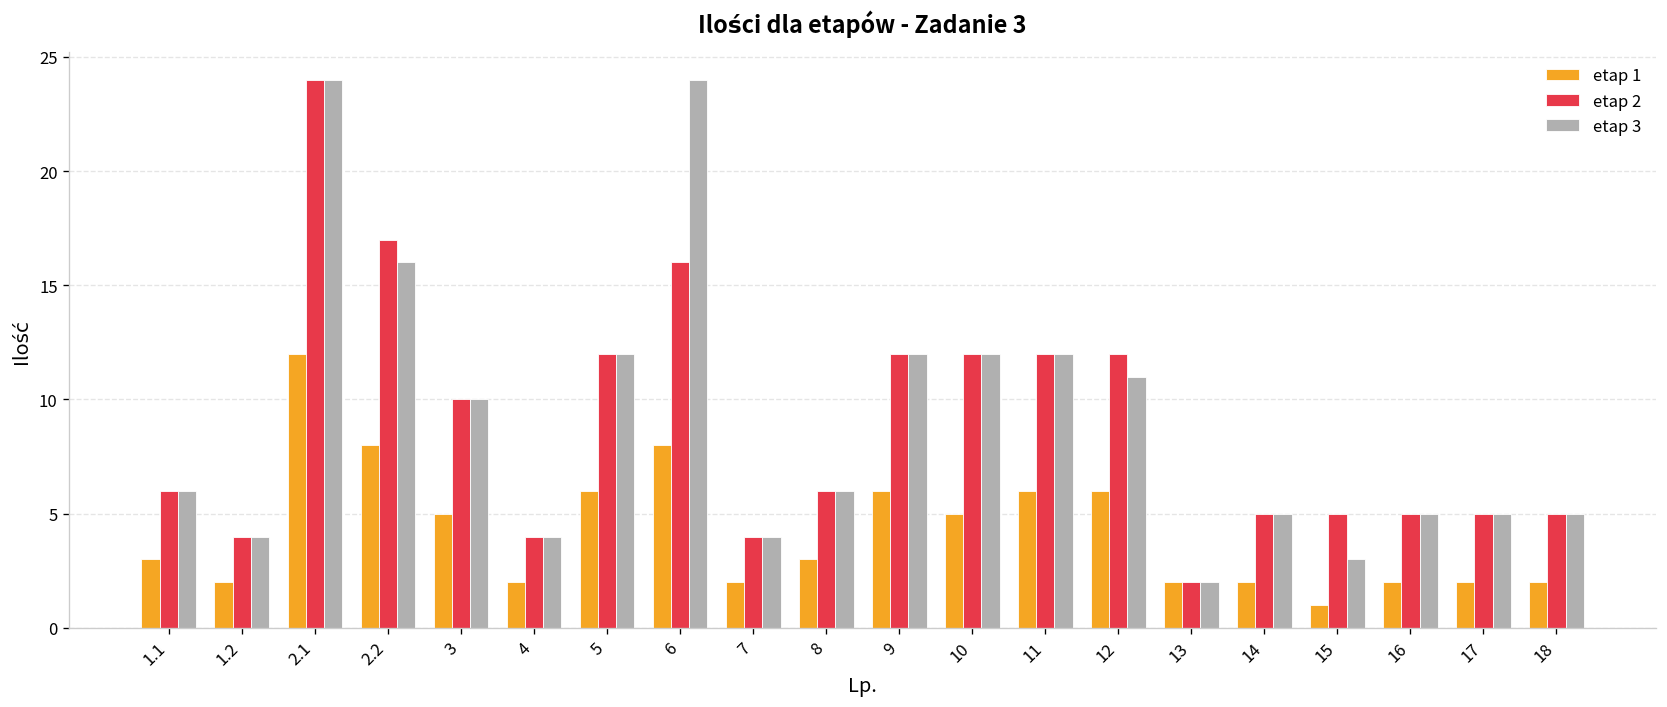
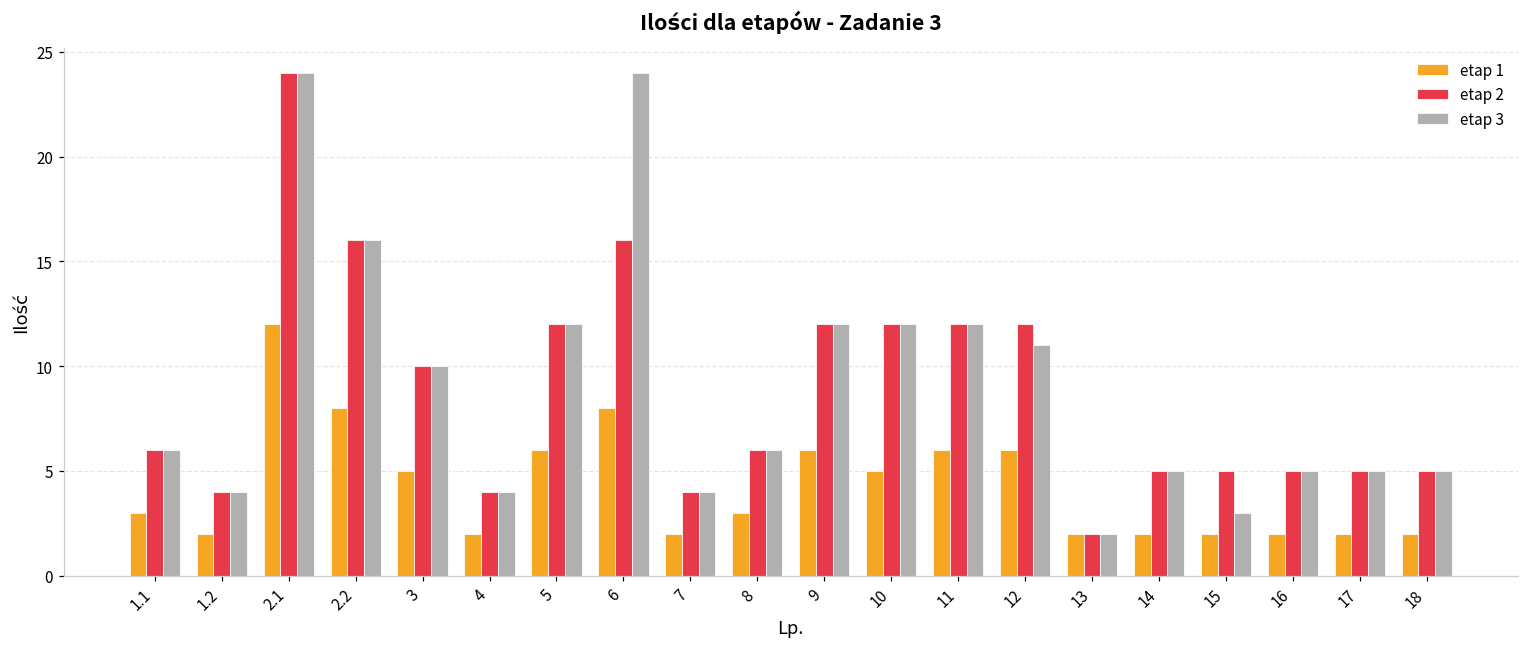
  {
    "etap 1": {
      "1.1": 3,
      "1.2": 2,
      "2.1": 12,
      "2.2": 8,
      "3": 5,
      "4": 2,
      "5": 6,
      "6": 8,
      "7": 2,
      "8": 3,
      "9": 6,
      "10": 5,
      "11": 6,
      "12": 6,
      "13": 2,
      "14": 2,
-     "15": 1,
+     "15": 2,
      "16": 2,
      "17": 2,
      "18": 2
    },
    "etap 2": {
      "1.1": 6,
      "1.2": 4,
      "2.1": 24,
-     "2.2": 17,
+     "2.2": 16,
      "3": 10,
      "4": 4,
      "5": 12,
      "6": 16,
      "7": 4,
      "8": 6,
      "9": 12,
      "10": 12,
      "11": 12,
      "12": 12,
      "13": 2,
      "14": 5,
      "15": 5,
      "16": 5,
      "17": 5,
      "18": 5
    },
    "etap 3": {
      "1.1": 6,
      "1.2": 4,
      "2.1": 24,
      "2.2": 16,
      "3": 10,
      "4": 4,
      "5": 12,
      "6": 24,
      "7": 4,
      "8": 6,
      "9": 12,
      "10": 12,
      "11": 12,
      "12": 11,
      "13": 2,
      "14": 5,
      "15": 3,
      "16": 5,
      "17": 5,
      "18": 5
    }
  }
